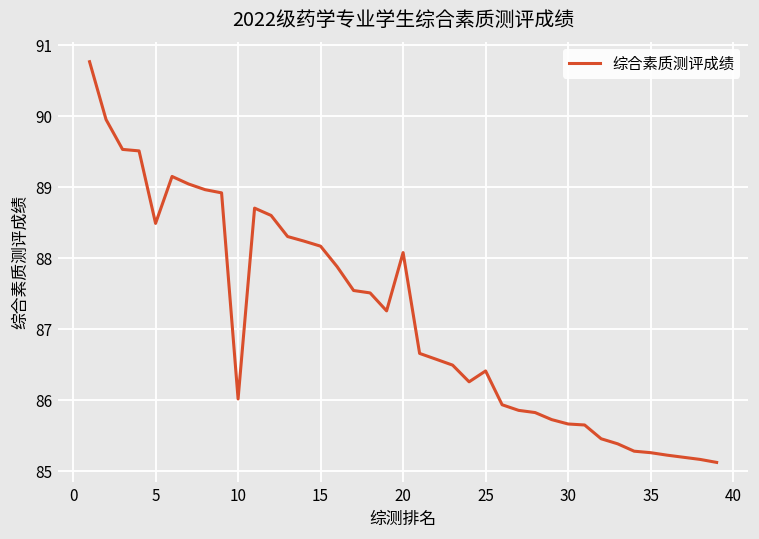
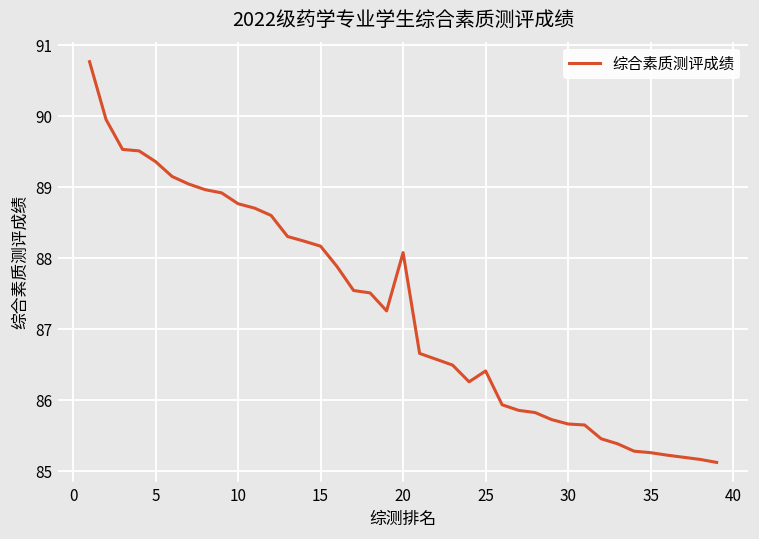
  {
-   "5": 88.5,
-   "10": 86.0,
+   "5": 89.4,
+   "10": 88.8,
    "15": 88.2,
    "20": 88.1,
    "25": 86.4,
    "30": 85.7,
    "35": 85.3
  }
